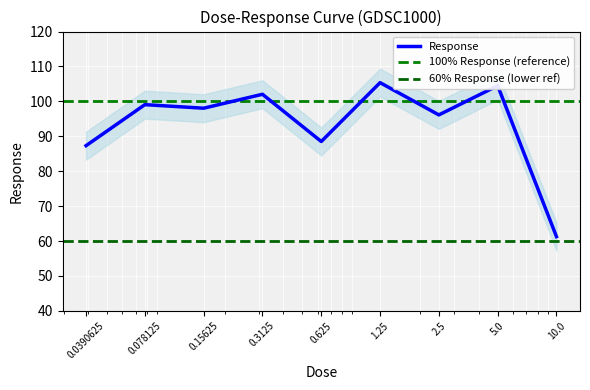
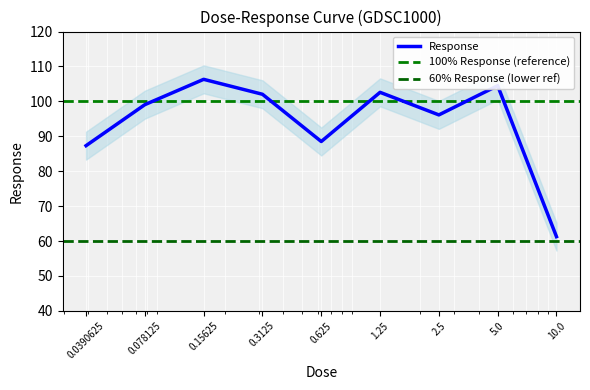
  {
    "Response": {
      "0.0390625": 87,
      "0.078125": 99,
-     "0.15625": 98,
+     "0.15625": 106,
      "0.3125": 102,
      "0.625": 89,
-     "1.25": 105,
+     "1.25": 103,
      "2.5": 96,
      "10.0": 61
    }
  }
